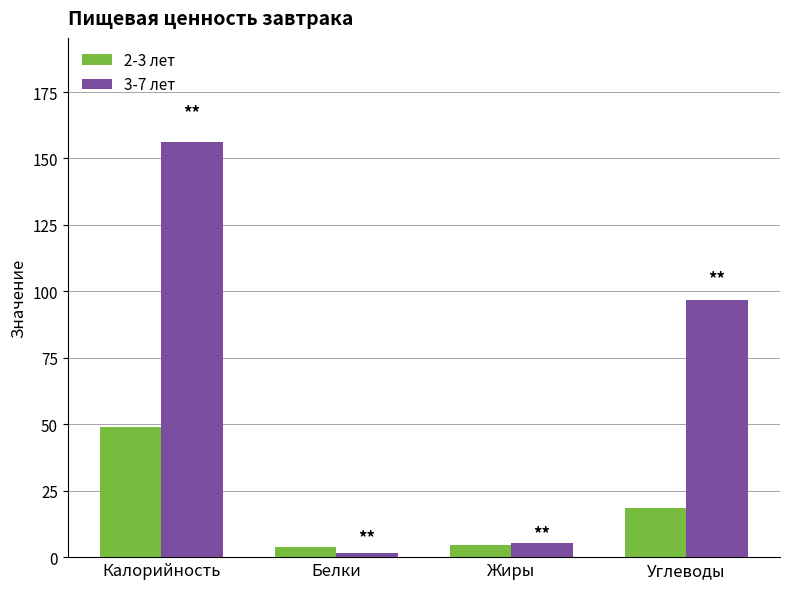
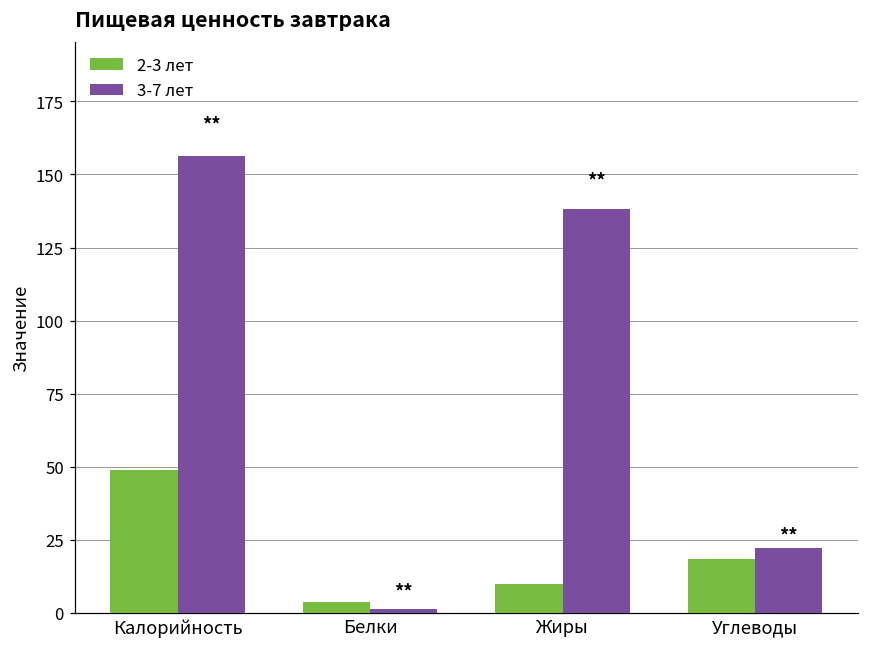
  {
    "2-3 лет": {
      "Калорийность": 49,
      "Белки": 4,
-     "Жиры": 4,
+     "Жиры": 10,
      "Углеводы": 19
    },
    "3-7 лет": {
      "Калорийность": 156,
      "Белки": 2,
-     "Жиры": 5,
-     "Углеводы": 97
+     "Жиры": 138,
+     "Углеводы": 22
    }
  }
